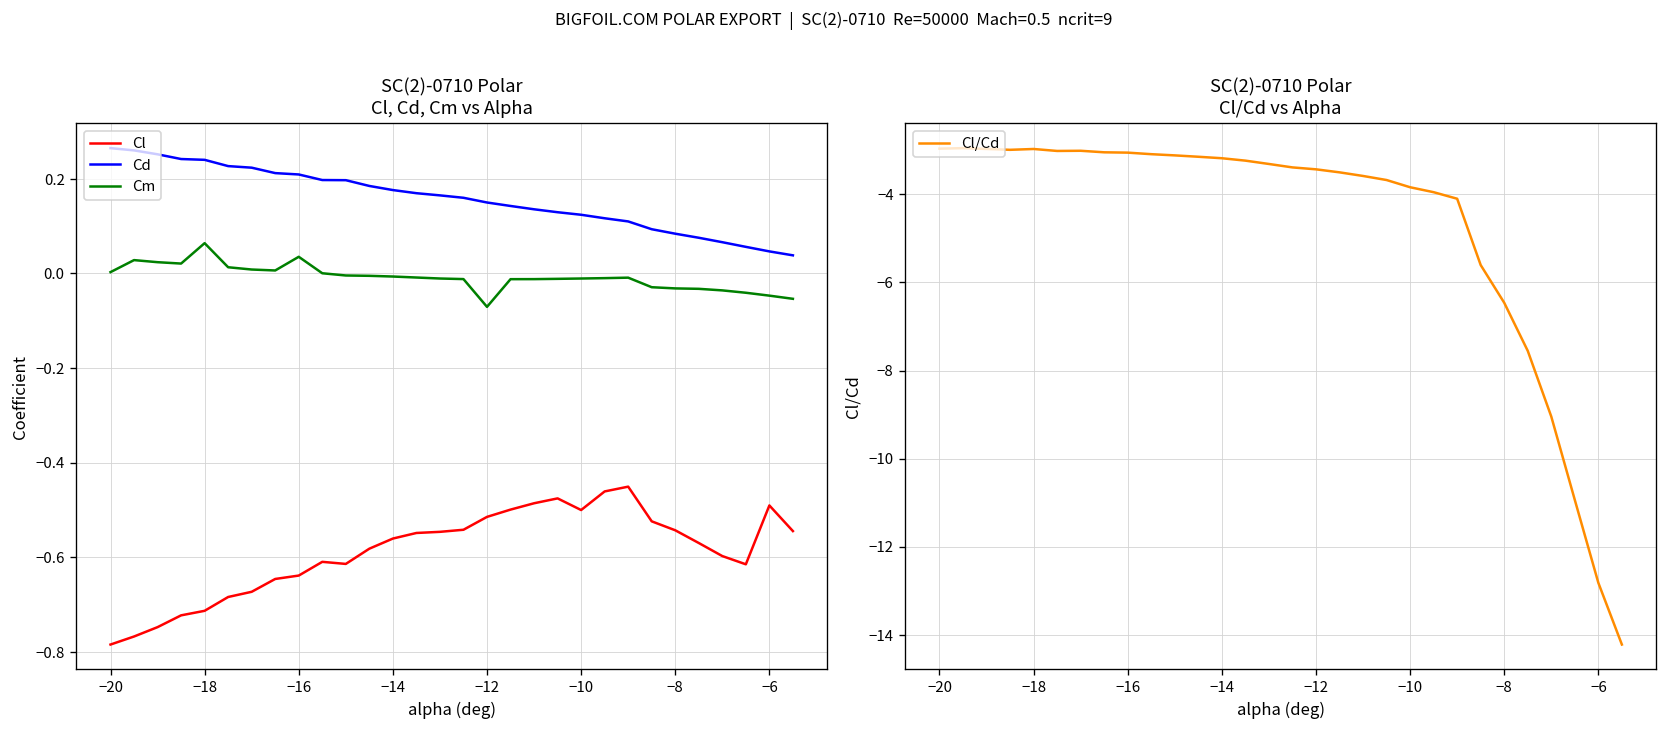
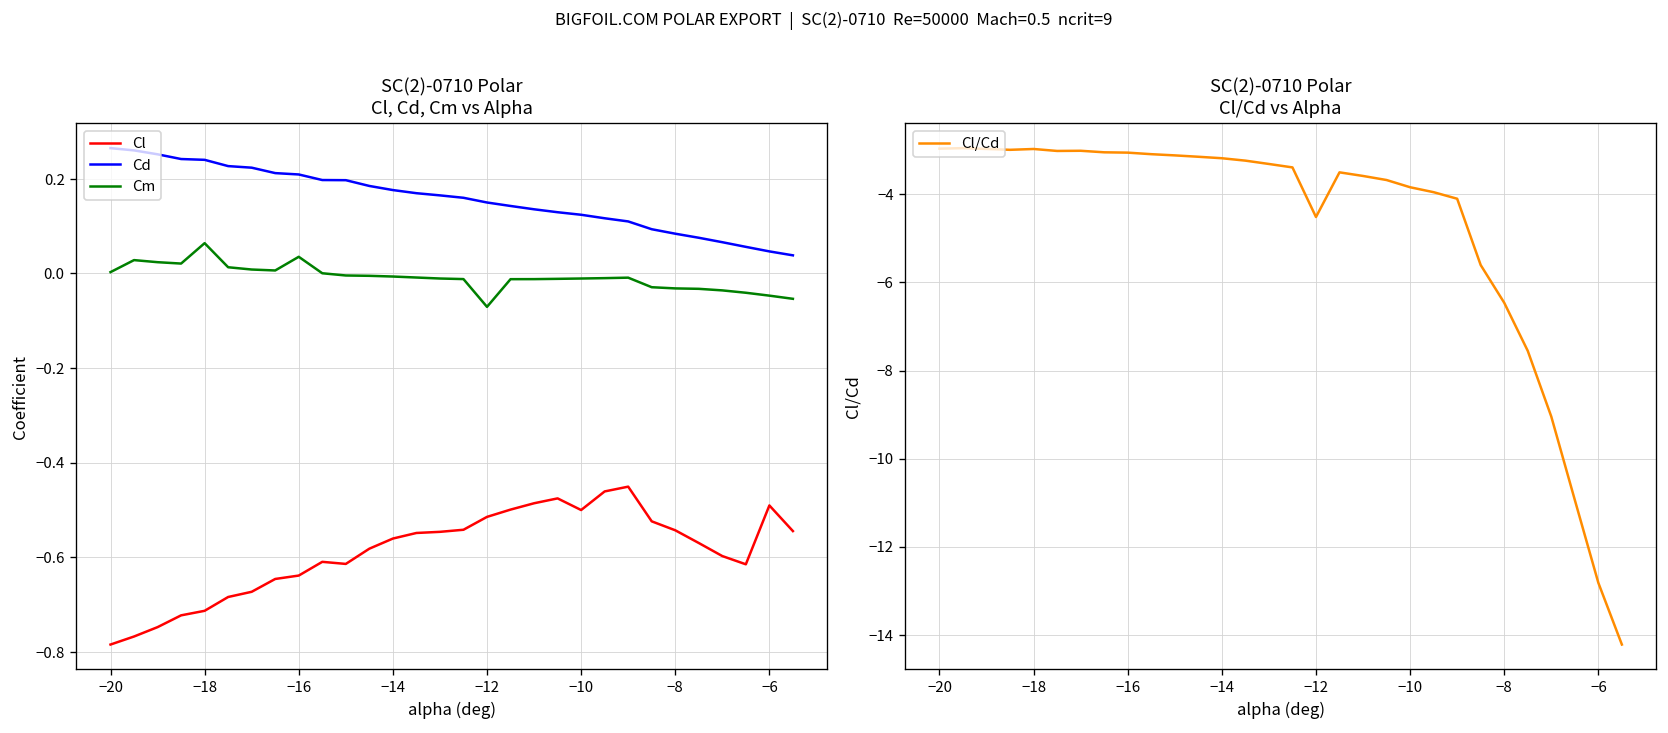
  {
    "SC(2)-0710 Polar Cl, Cd, Cm vs Alpha": {
      "Cl": {
        "−20": -0.78,
        "−18": -0.71,
        "−16": -0.64,
        "−14": -0.56,
        "−12": -0.51,
        "−10": -0.50,
        "−8": -0.54,
        "−6": -0.49
      },
      "Cd": {
        "−18": 0.24,
        "−16": 0.21,
        "−14": 0.18,
        "−12": 0.15,
        "−10": 0.12,
        "−8": 0.08,
        "−6": 0.05
      },
      "Cm": {
        "−20": 0.00,
        "−18": 0.06,
        "−16": 0.04,
        "−14": -0.01,
        "−12": -0.07,
        "−10": -0.01,
        "−8": -0.03,
        "−6": -0.05
      }
    },
    "SC(2)-0710 Polar Cl/Cd vs Alpha": {
      "−18": -3.0,
      "−16": -3.1,
      "−14": -3.2,
-     "−12": -3.4,
+     "−12": -4.5,
      "−10": -3.8,
      "−8": -6.5,
      "−6": -12.8
    }
  }
